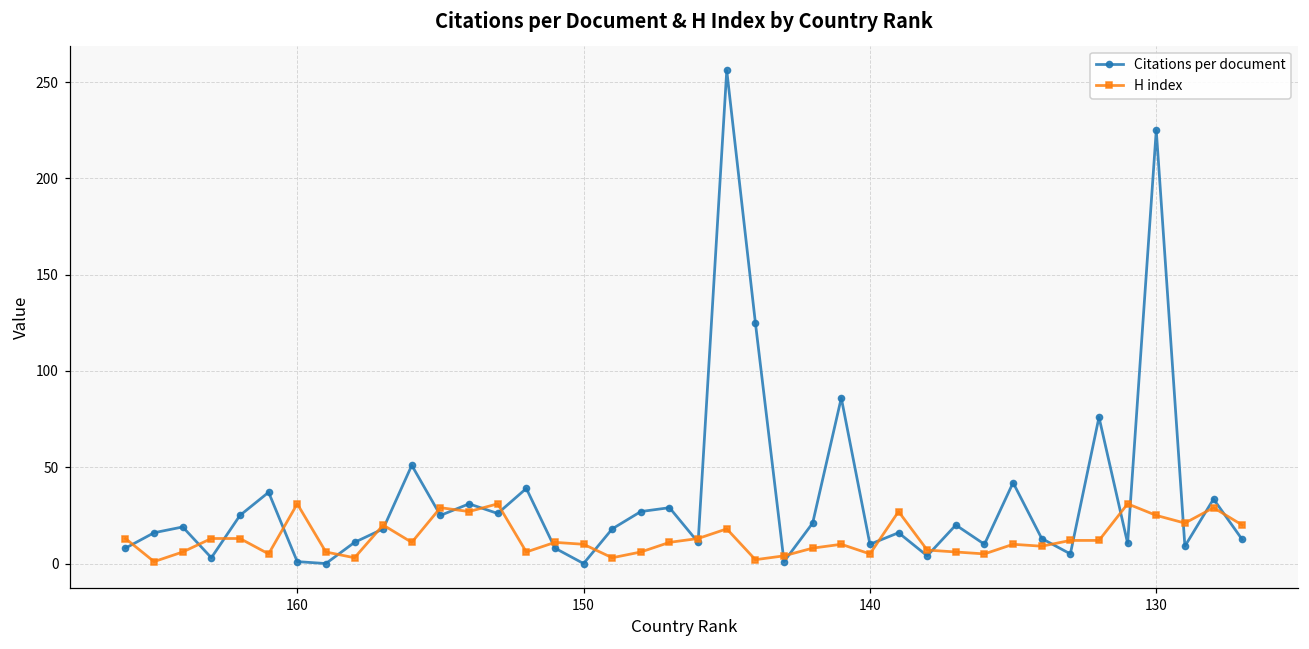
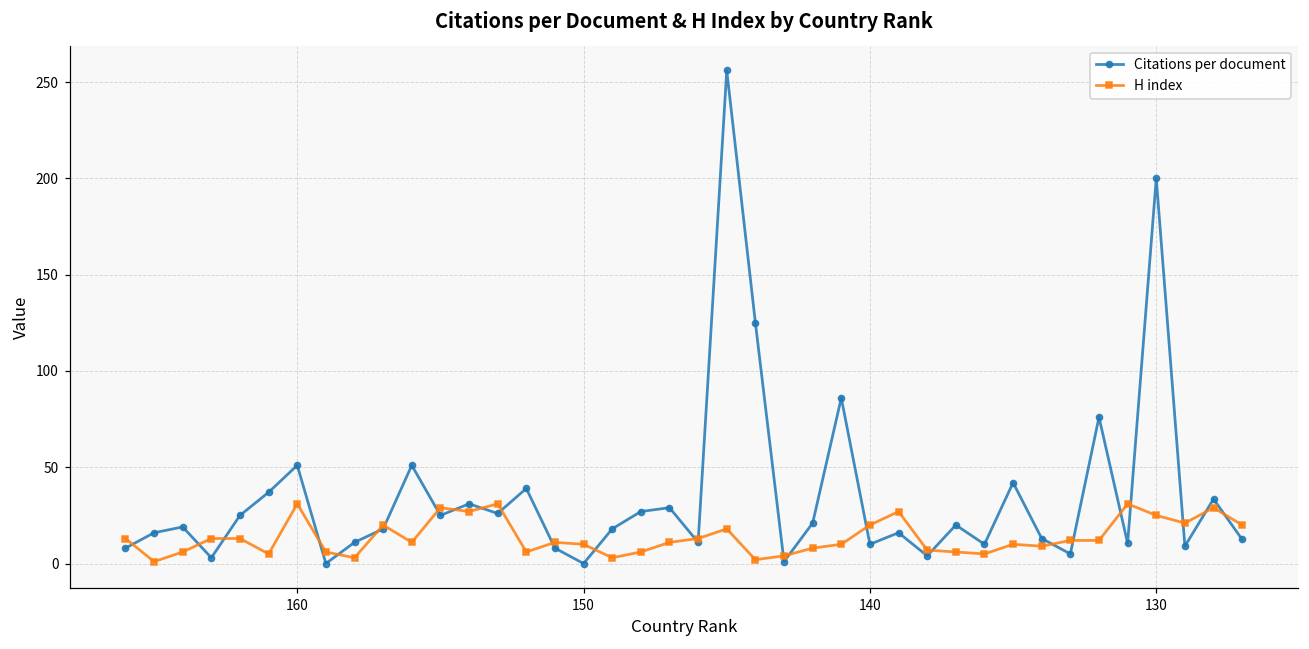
  {
    "Citations per document": {
-     "160": 1,
+     "160": 51,
      "150": 0,
      "140": 10,
-     "130": 225
+     "130": 200
    },
    "H index": {
      "160": 31,
      "150": 10,
-     "140": 5,
+     "140": 20,
      "130": 25
    }
  }
